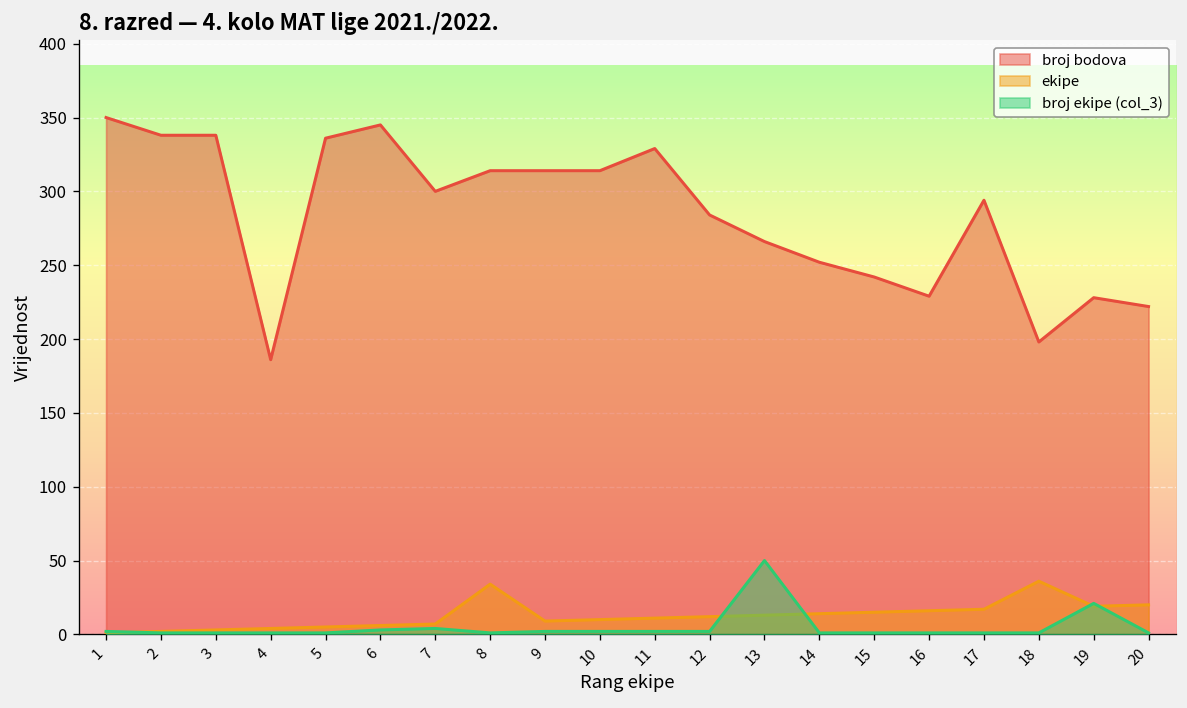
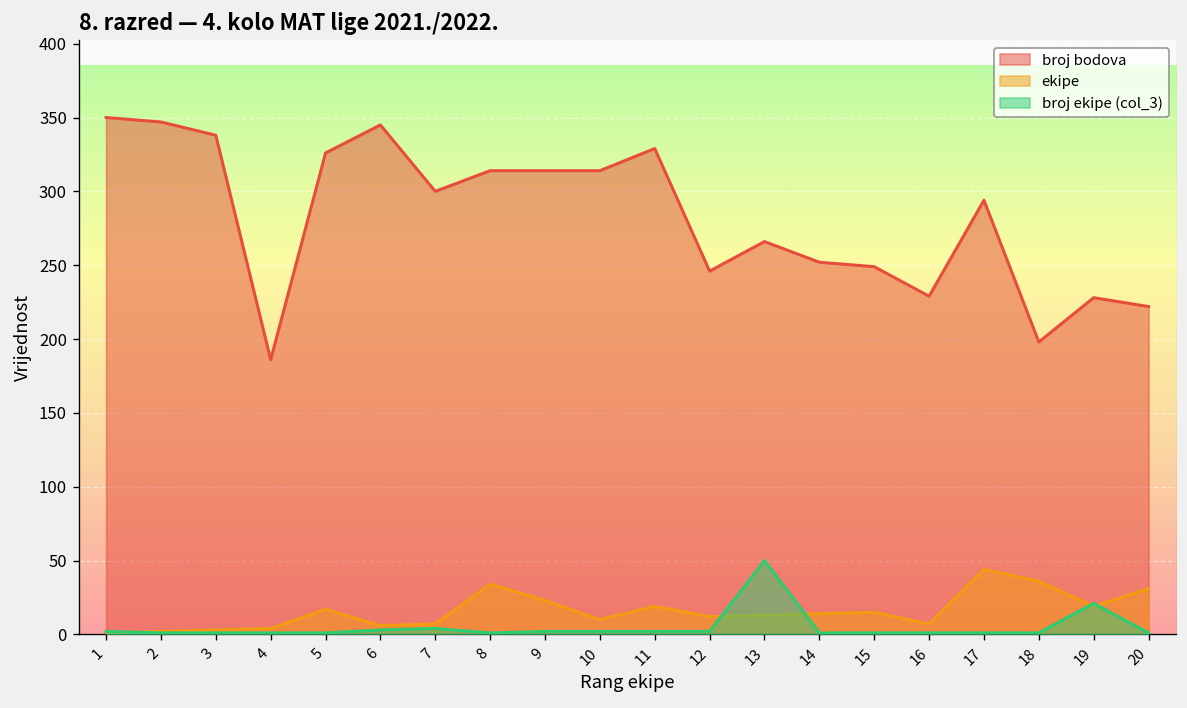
  {
    "broj bodova": {
      "1": 350,
-     "2": 338,
+     "2": 347,
      "3": 338,
      "4": 186,
-     "5": 336,
+     "5": 326,
      "6": 345,
      "7": 300,
      "8": 314,
      "9": 314,
      "10": 314,
      "11": 329,
-     "12": 284,
+     "12": 246,
      "13": 266,
      "14": 252,
-     "15": 242,
+     "15": 249,
      "16": 229,
      "17": 294,
      "18": 198,
      "19": 228,
      "20": 222
    },
    "ekipe": {
      "4": 4,
-     "5": 5,
+     "5": 17,
      "6": 6,
      "7": 7,
      "8": 34,
-     "9": 9,
+     "9": 23,
      "10": 10,
-     "11": 11,
+     "11": 19,
      "12": 12,
      "13": 13,
      "14": 14,
      "15": 15,
-     "16": 16,
-     "17": 17,
+     "16": 7,
+     "17": 44,
      "18": 36,
-     "20": 20
+     "20": 31
    },
    "broj ekipe (col_3)": {
      "4": 1,
      "5": 1,
      "6": 3,
      "7": 4,
      "8": 1,
      "9": 2,
      "10": 2,
      "11": 2,
      "12": 2,
      "13": 50,
      "14": 1,
      "15": 1,
      "16": 1,
      "17": 1,
      "18": 1,
      "20": 1
    }
  }
